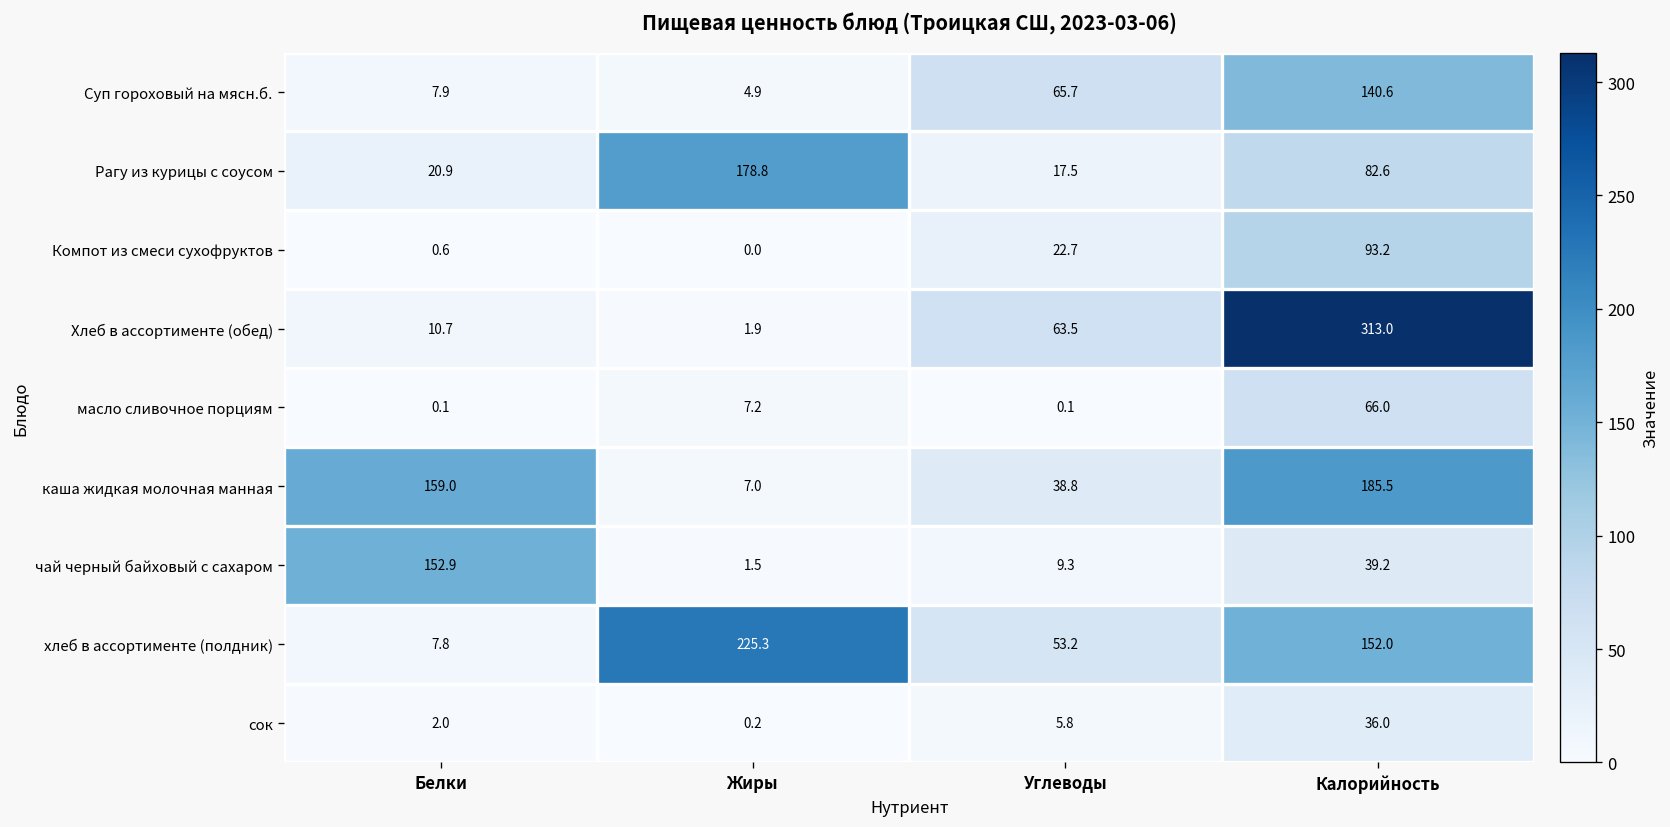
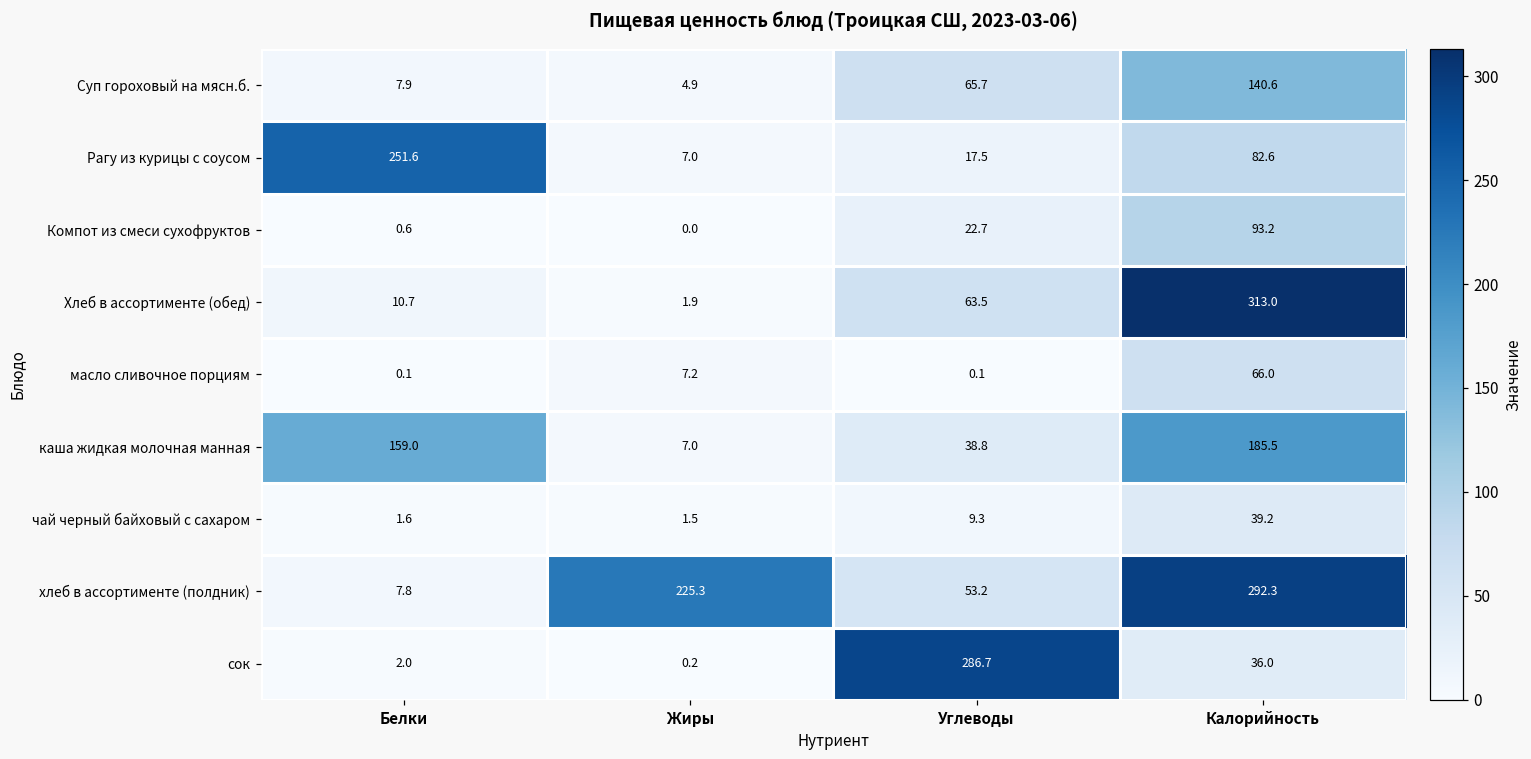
  {
    "Суп гороховый на мясн.б.": {
      "Белки": 7.9,
      "Жиры": 4.9,
      "Углеводы": 65.7,
      "Калорийность": 140.6
    },
    "Рагу из курицы с соусом": {
-     "Белки": 20.9,
-     "Жиры": 178.8,
+     "Белки": 251.6,
+     "Жиры": 7.0,
      "Углеводы": 17.5,
      "Калорийность": 82.6
    },
    "Компот из смеси сухофруктов": {
      "Белки": 0.6,
      "Жиры": 0.0,
      "Углеводы": 22.7,
      "Калорийность": 93.2
    },
    "Хлеб в ассортименте (обед)": {
      "Белки": 10.7,
      "Жиры": 1.9,
      "Углеводы": 63.5,
      "Калорийность": 313.0
    },
    "масло сливочное порциям": {
      "Белки": 0.1,
      "Жиры": 7.2,
      "Углеводы": 0.1,
      "Калорийность": 66.0
    },
    "каша жидкая молочная манная": {
      "Белки": 159.0,
      "Жиры": 7.0,
      "Углеводы": 38.8,
      "Калорийность": 185.5
    },
    "чай черный байховый с сахаром": {
-     "Белки": 152.9,
+     "Белки": 1.6,
      "Жиры": 1.5,
      "Углеводы": 9.3,
      "Калорийность": 39.2
    },
    "хлеб в ассортименте (полдник)": {
      "Белки": 7.8,
      "Жиры": 225.3,
      "Углеводы": 53.2,
-     "Калорийность": 152.0
+     "Калорийность": 292.3
    },
    "сок": {
      "Белки": 2.0,
      "Жиры": 0.2,
-     "Углеводы": 5.8,
+     "Углеводы": 286.7,
      "Калорийность": 36.0
    }
  }
